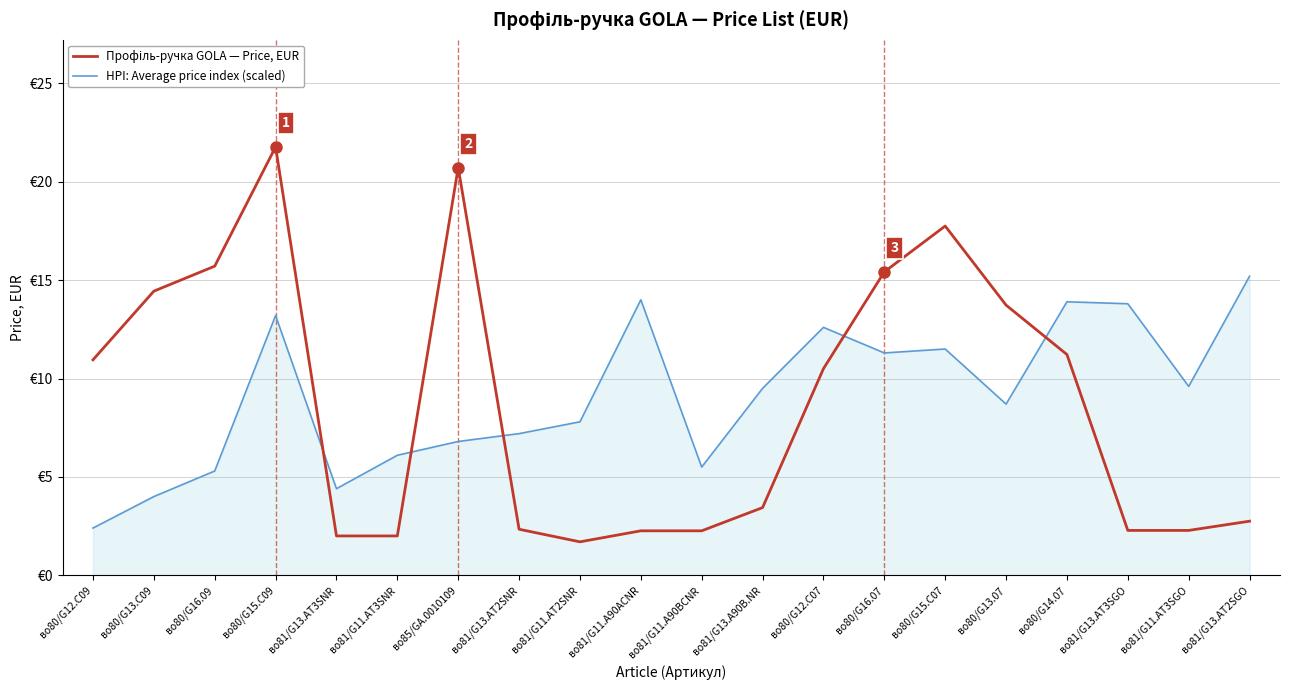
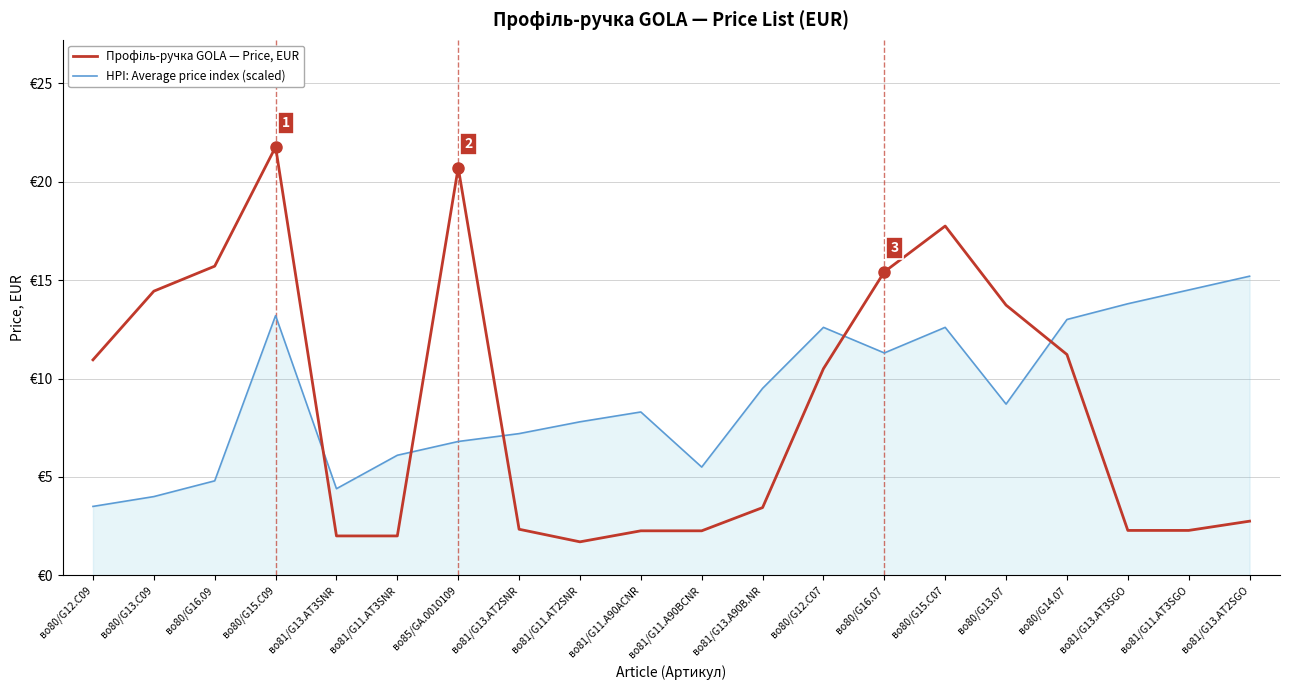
  {
    "HPI: Average price index (scaled)": {
-     "во80/G12.C09": "€2.4",
+     "во80/G12.C09": "€3.5",
      "во80/G13.C09": "€4.0",
-     "во80/G16.09": "€5.3",
+     "во80/G16.09": "€4.8",
      "во80/G15.C09": "€13.2",
      "во81/G13.AT3SNR": "€4.4",
      "во81/G11.AT3SNR": "€6.1",
      "во85/GA.0010109": "€6.8",
      "во81/G13.AT2SNR": "€7.2",
      "во81/G11.AT2SNR": "€7.8",
-     "во81/G11.A90ACNR": "€14.0",
+     "во81/G11.A90ACNR": "€8.3",
      "во81/G11.A90BCNR": "€5.5",
      "во81/G13.A90B.NR": "€9.5",
      "во80/G12.C07": "€12.6",
      "во80/G16.07": "€11.3",
-     "во80/G15.C07": "€11.5",
+     "во80/G15.C07": "€12.6",
      "во80/G13.07": "€8.7",
-     "во80/G14.07": "€13.9",
+     "во80/G14.07": "€13.0",
      "во81/G13.AT3SGO": "€13.8",
-     "во81/G11.AT3SGO": "€9.6",
+     "во81/G11.AT3SGO": "€14.5",
      "во81/G13.AT2SGO": "€15.2"
    }
  }
